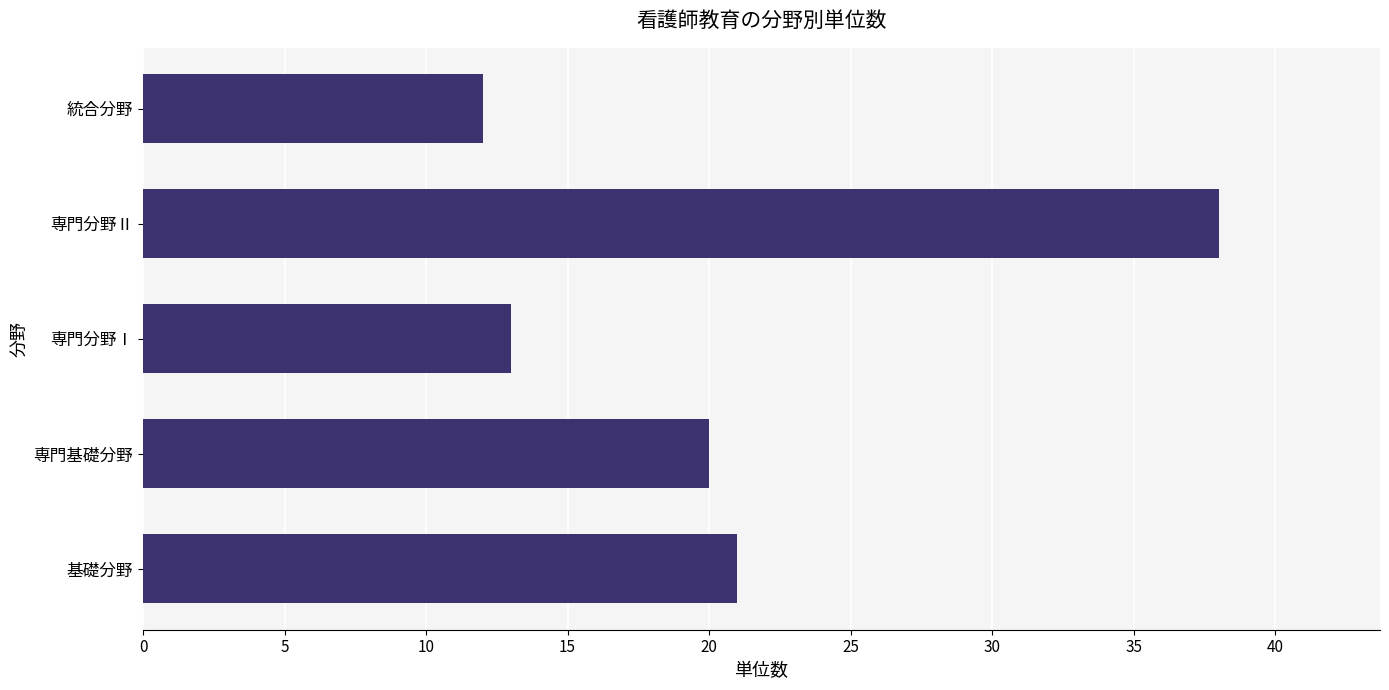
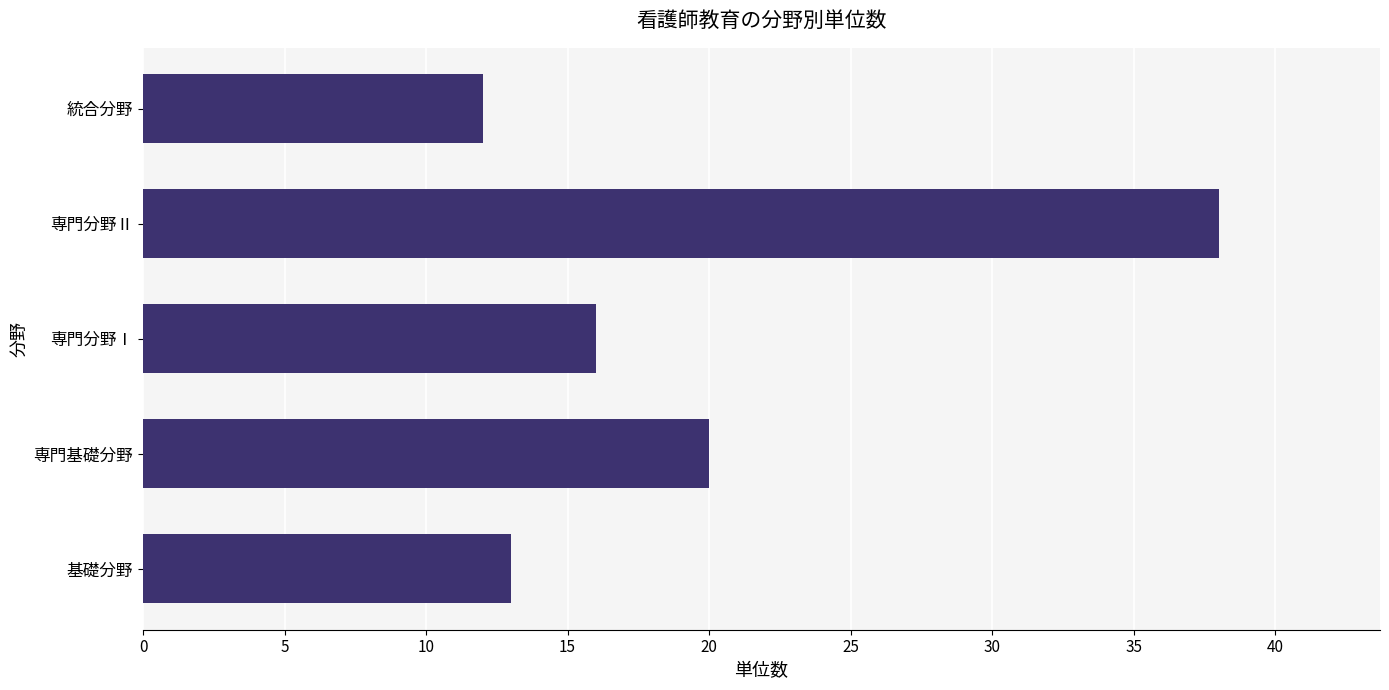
  {
    "統合分野": 12,
    "専門分野Ⅱ": 38,
-   "専門分野Ⅰ": 13,
+   "専門分野Ⅰ": 16,
    "専門基礎分野": 20,
-   "基礎分野": 21
+   "基礎分野": 13
  }
